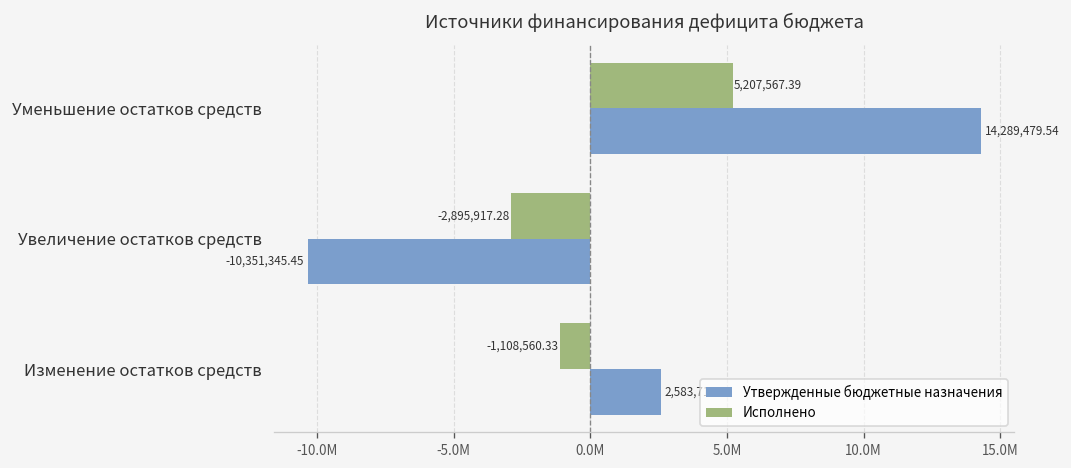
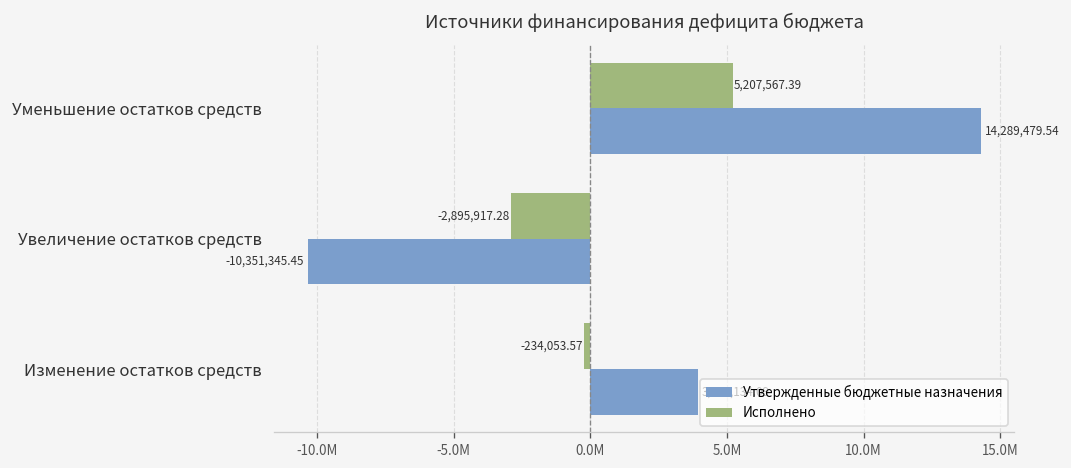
  {
    "Утвержденные бюджетные назначения": {
-     "Изменение остатков средств": "2600000"
+     "Изменение остатков средств": "3900000"
    },
    "Исполнено": {
      "Уменьшение остатков средств": "5,207,567.39",
      "Увеличение остатков средств": "-2,895,917.28",
-     "Изменение остатков средств": "-1,108,560.33"
+     "Изменение остатков средств": "-234,053.57"
    }
  }
